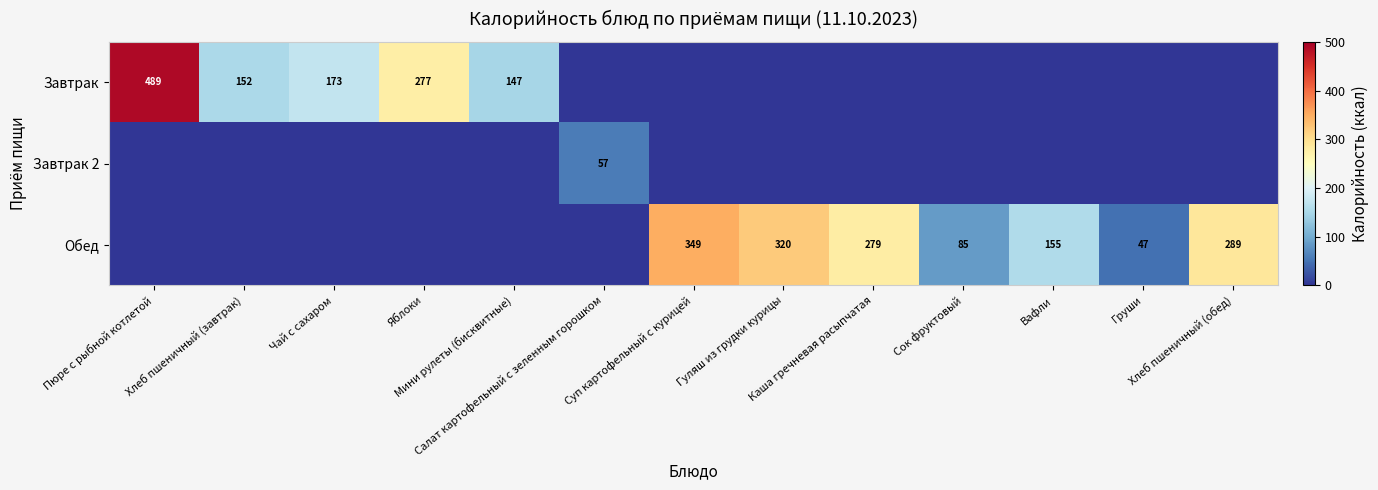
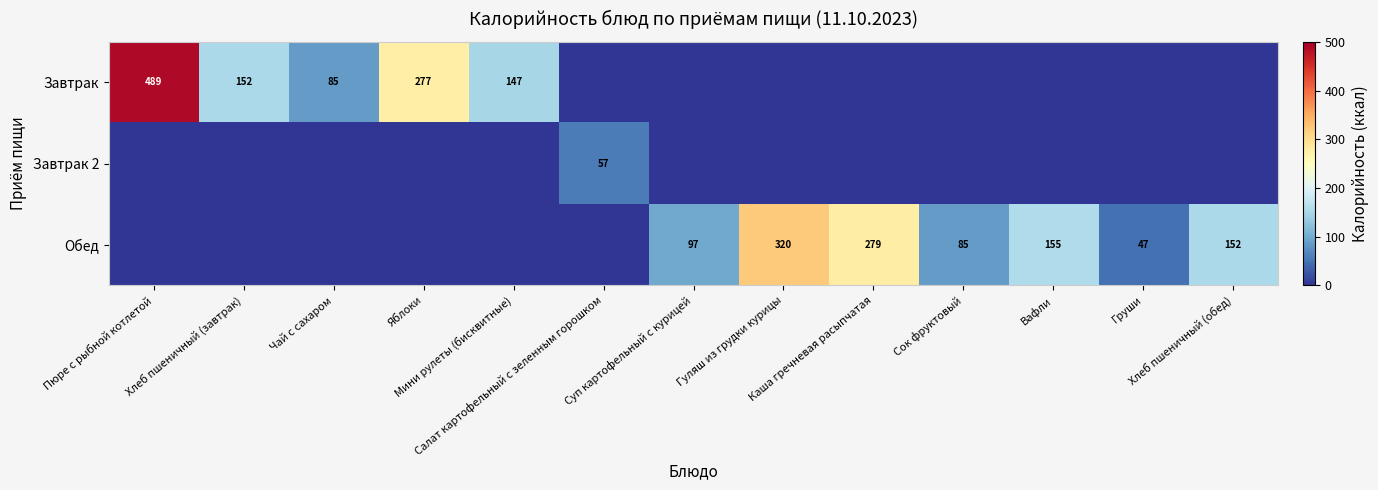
  {
    "Завтрак": {
      "Пюре с рыбной котлетой": 489,
      "Хлеб пшеничный (завтрак)": 152,
-     "Чай с сахаром": 173,
+     "Чай с сахаром": 85,
      "Яблоки": 277,
      "Мини рулеты (бисквитные)": 147
    },
    "Завтрак 2": {
      "Салат картофельный с зеленным горошком": 57
    },
    "Обед": {
-     "Суп картофельный с курицей": 349,
+     "Суп картофельный с курицей": 97,
      "Гуляш из грудки курицы": 320,
      "Каша гречневая расыпчатая": 279,
      "Сок фруктовый": 85,
      "Вафли": 155,
      "Груши": 47,
-     "Хлеб пшеничный (обед)": 289
+     "Хлеб пшеничный (обед)": 152
    }
  }
